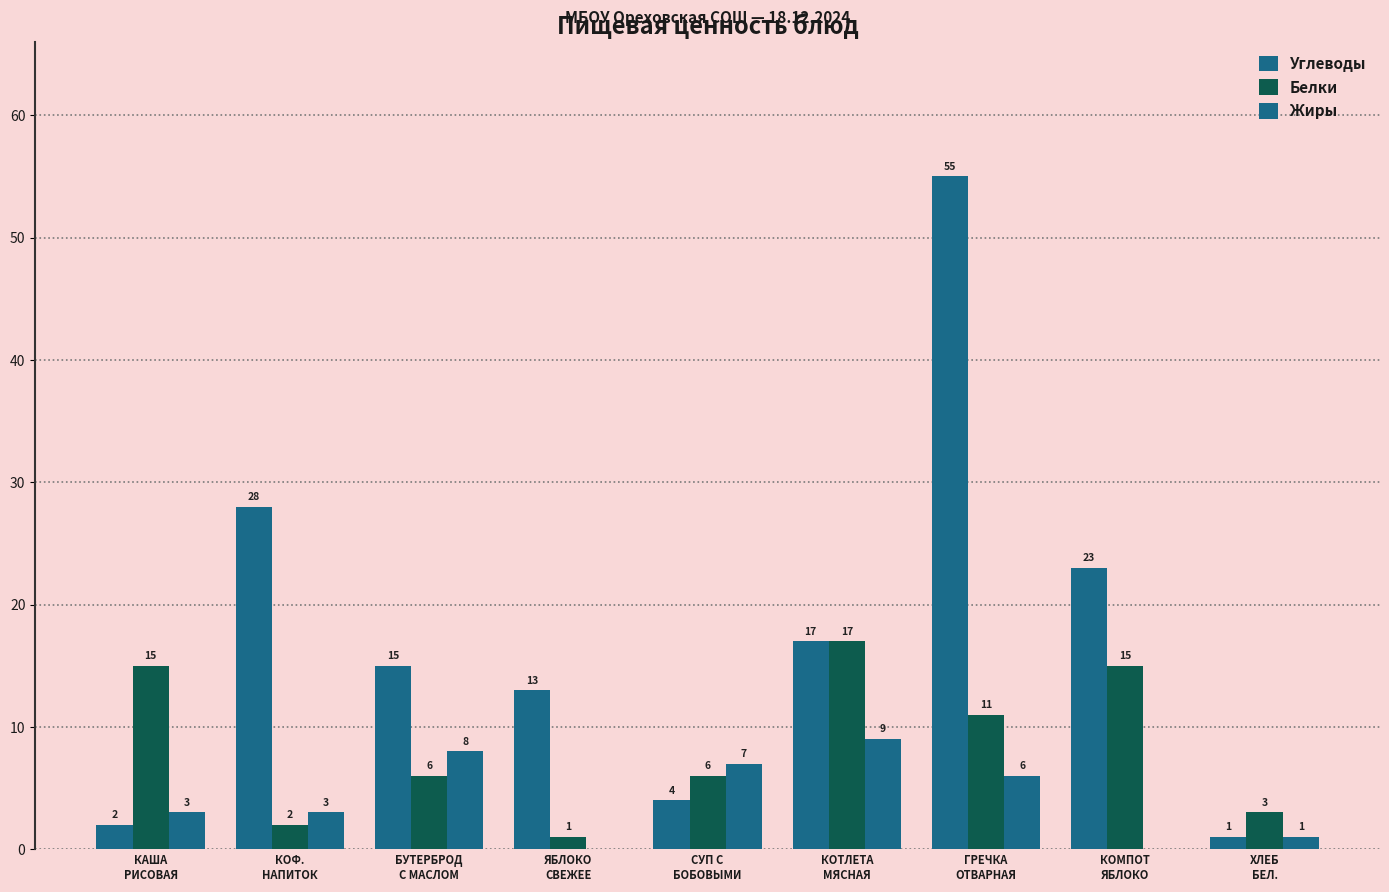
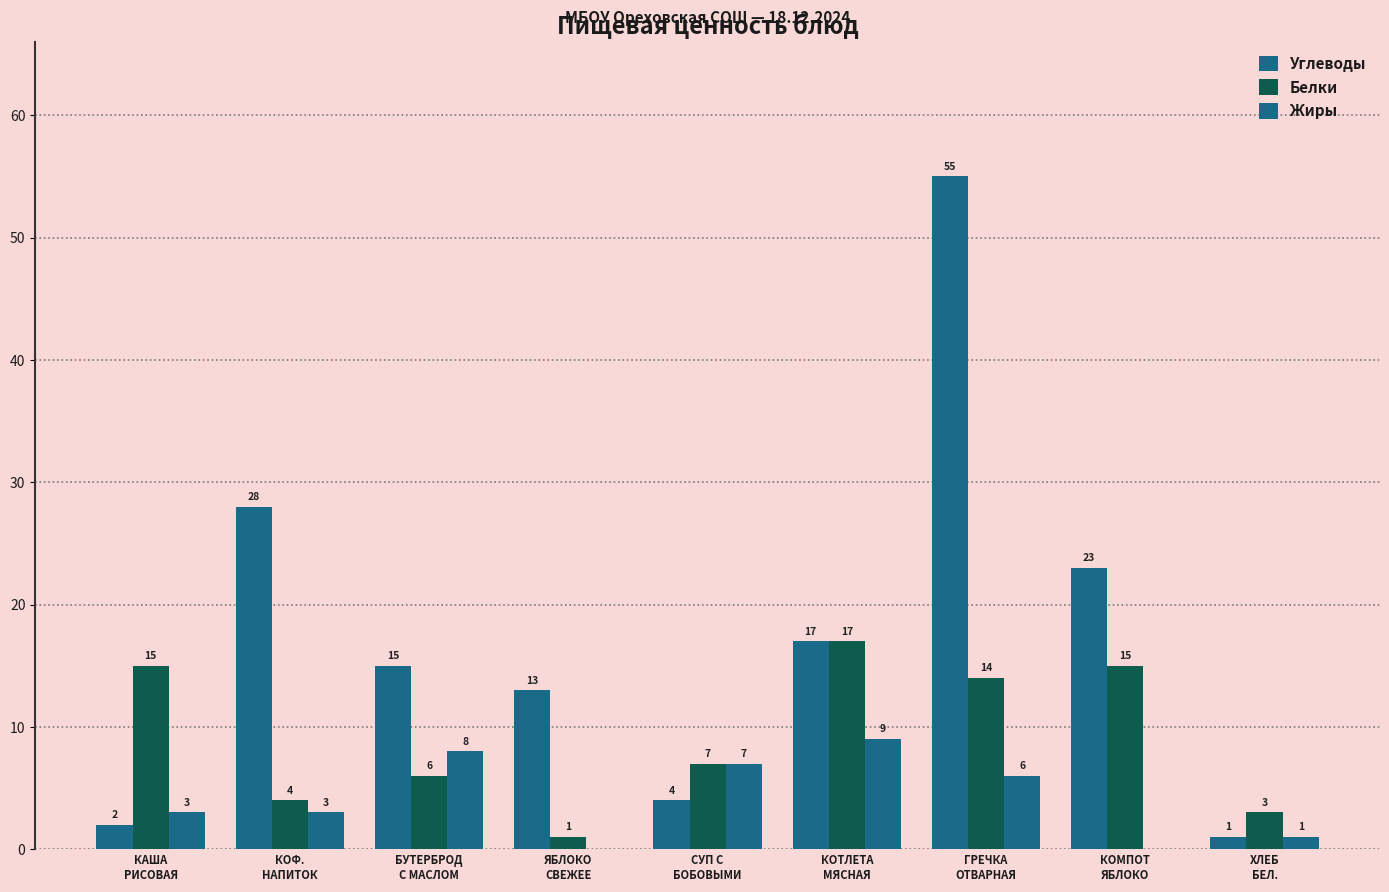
  {
    "Белки": {
      "КАША РИСОВАЯ": 15,
-     "КОФ. НАПИТОК": 2,
+     "КОФ. НАПИТОК": 4,
      "БУТЕРБРОД С МАСЛОМ": 6,
      "ЯБЛОКО СВЕЖЕЕ": 1,
-     "СУП С БОБОВЫМИ": 6,
+     "СУП С БОБОВЫМИ": 7,
      "КОТЛЕТА МЯСНАЯ": 17,
-     "ГРЕЧКА ОТВАРНАЯ": 11,
+     "ГРЕЧКА ОТВАРНАЯ": 14,
      "КОМПОТ ЯБЛОКО": 15,
      "ХЛЕБ БЕЛ.": 3
    }
  }
